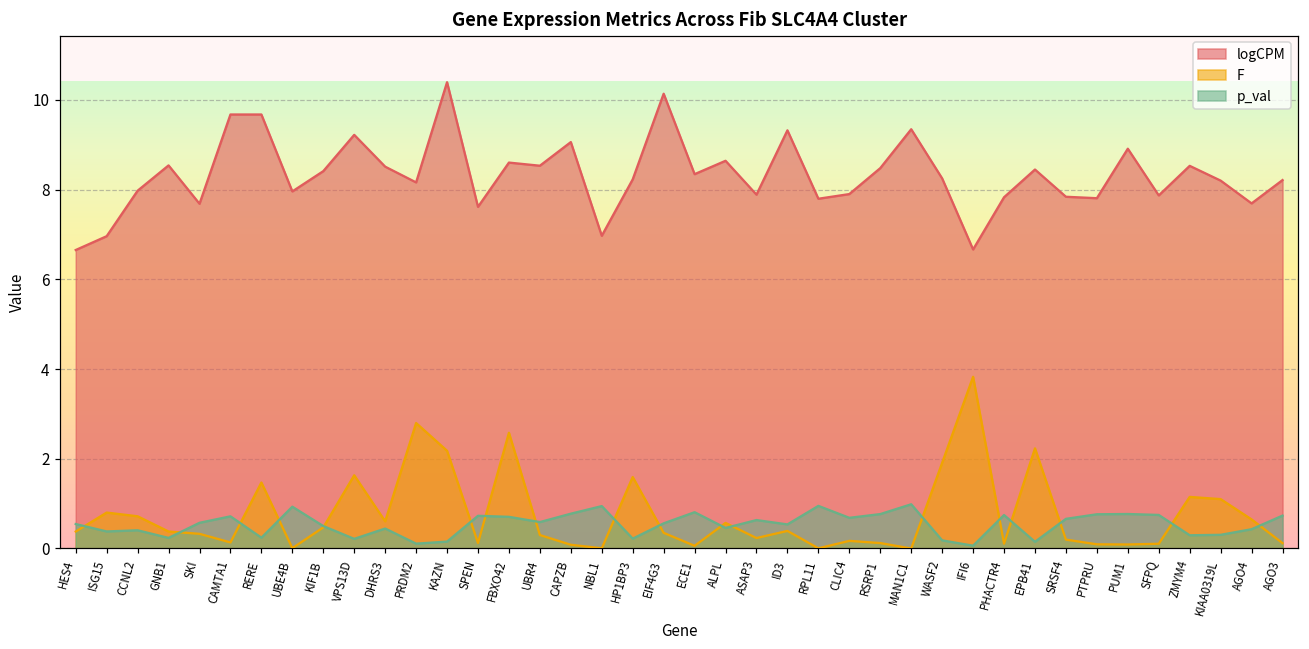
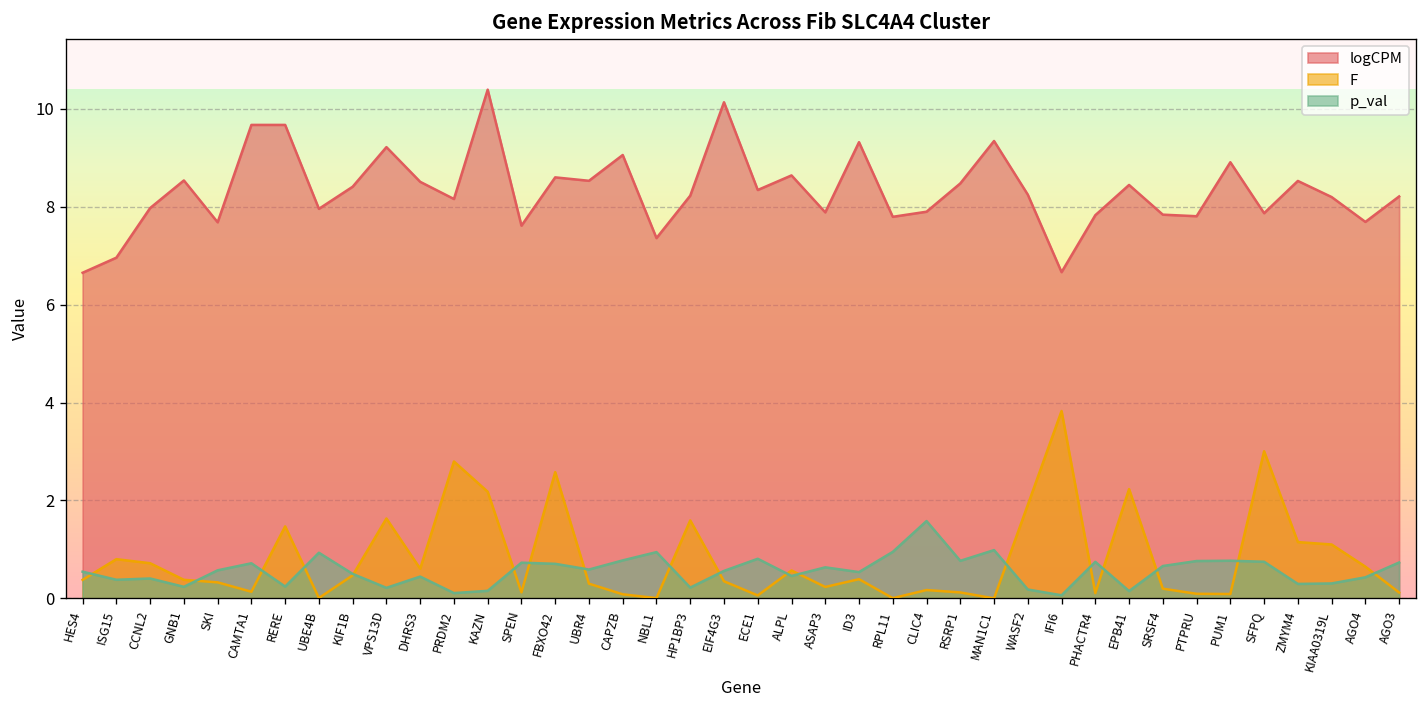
  {
    "logCPM": {
      "HES4": 6.7,
      "ISG15": 7.0,
      "CCNL2": 8.0,
      "GNB1": 8.5,
      "SKI": 7.7,
      "CAMTA1": 9.7,
      "RERE": 9.7,
      "UBE4B": 8.0,
      "KIF1B": 8.4,
      "VPS13D": 9.2,
      "DHRS3": 8.5,
      "PRDM2": 8.2,
      "KAZN": 10.4,
      "SPEN": 7.6,
      "FBXO42": 8.6,
      "UBR4": 8.5,
      "CAPZB": 9.1,
-     "NBL1": 7.0,
+     "NBL1": 7.4,
      "HP1BP3": 8.2,
      "EIF4G3": 10.1,
      "ECE1": 8.3,
      "ALPL": 8.6,
      "ASAP3": 7.9,
      "ID3": 9.3,
      "RPL11": 7.8,
      "CLIC4": 7.9,
      "RSRP1": 8.5,
      "MAN1C1": 9.3,
      "WASF2": 8.3,
      "IFI6": 6.7,
      "PHACTR4": 7.8,
      "EPB41": 8.4,
      "SRSF4": 7.8,
      "PTPRU": 7.8,
      "PUM1": 8.9,
      "SFPQ": 7.9,
      "ZMYM4": 8.5,
      "KIAA0319L": 8.2,
      "AGO4": 7.7,
      "AGO3": 8.2
    },
    "F": {
      "HES4": 0.4,
      "ISG15": 0.8,
      "CCNL2": 0.7,
      "GNB1": 0.4,
      "SKI": 0.3,
      "CAMTA1": 0.1,
      "RERE": 1.5,
      "UBE4B": 0.0,
      "VPS13D": 1.6,
      "DHRS3": 0.6,
      "PRDM2": 2.8,
      "KAZN": 2.2,
      "SPEN": 0.1,
      "FBXO42": 2.6,
      "UBR4": 0.3,
      "CAPZB": 0.1,
      "NBL1": 0.0,
      "HP1BP3": 1.6,
      "EIF4G3": 0.3,
      "ECE1": 0.1,
      "ALPL": 0.6,
      "ASAP3": 0.2,
      "ID3": 0.4,
      "RPL11": 0.0,
      "CLIC4": 0.2,
      "RSRP1": 0.1,
      "MAN1C1": 0.0,
      "WASF2": 1.9,
      "IFI6": 3.8,
      "PHACTR4": 0.1,
      "EPB41": 2.2,
      "SRSF4": 0.2,
      "PTPRU": 0.1,
      "PUM1": 0.1,
-     "SFPQ": 0.1,
+     "SFPQ": 3.0,
      "ZMYM4": 1.2,
      "KIAA0319L": 1.1,
      "AGO4": 0.6,
      "AGO3": 0.1
    },
    "p_val": {
      "HES4": 0.5,
      "ISG15": 0.4,
      "CCNL2": 0.4,
      "GNB1": 0.2,
      "SKI": 0.6,
      "CAMTA1": 0.7,
      "RERE": 0.2,
      "UBE4B": 0.9,
      "VPS13D": 0.2,
      "DHRS3": 0.4,
      "PRDM2": 0.1,
      "KAZN": 0.2,
      "SPEN": 0.7,
      "FBXO42": 0.7,
      "UBR4": 0.6,
      "CAPZB": 0.8,
      "NBL1": 0.9,
      "HP1BP3": 0.2,
      "EIF4G3": 0.6,
      "ECE1": 0.8,
      "ALPL": 0.5,
      "ASAP3": 0.6,
      "ID3": 0.5,
      "RPL11": 1.0,
-     "CLIC4": 0.7,
+     "CLIC4": 1.6,
      "RSRP1": 0.8,
      "MAN1C1": 1.0,
      "WASF2": 0.2,
      "IFI6": 0.1,
      "PHACTR4": 0.7,
      "EPB41": 0.1,
      "SRSF4": 0.7,
      "PTPRU": 0.8,
      "PUM1": 0.8,
      "SFPQ": 0.7,
      "ZMYM4": 0.3,
      "KIAA0319L": 0.3,
      "AGO4": 0.4,
      "AGO3": 0.7
    }
  }
